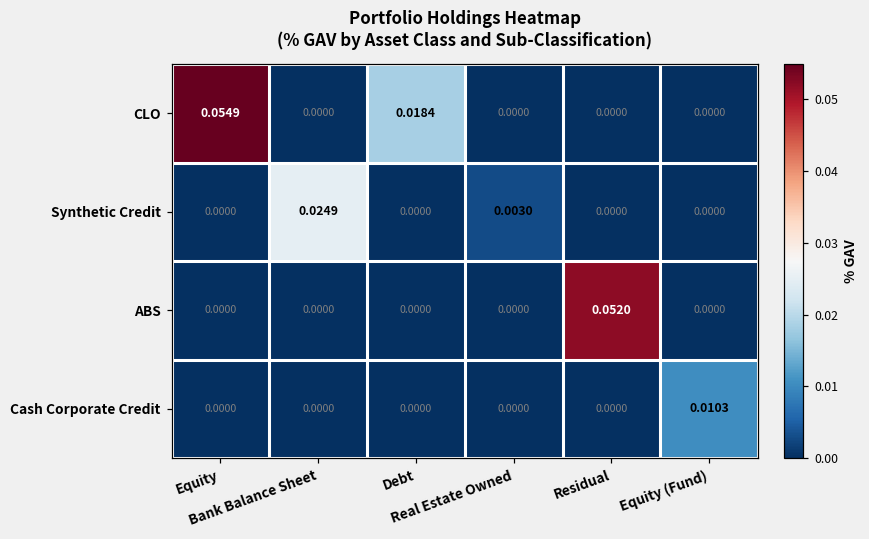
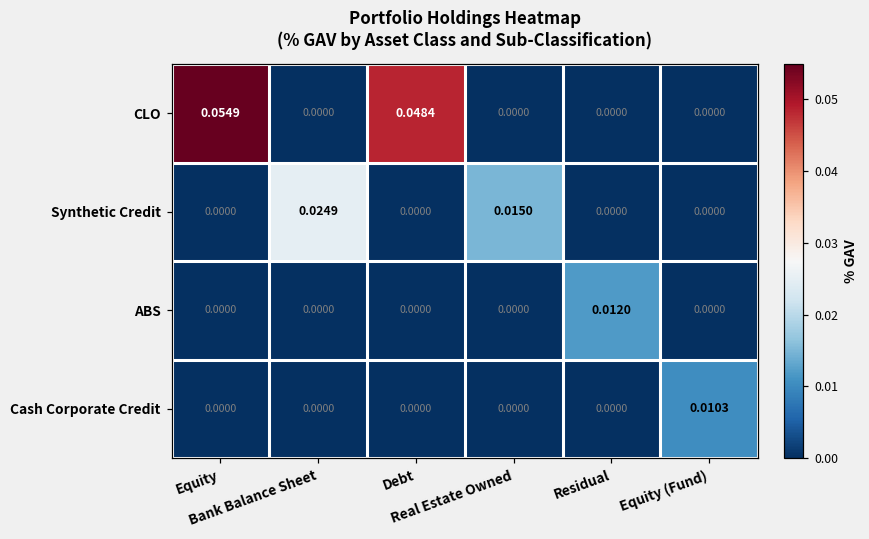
  {
    "CLO": {
      "Equity": 0.0549,
      "Bank Balance Sheet": 0.0000,
-     "Debt": 0.0184,
+     "Debt": 0.0484,
      "Real Estate Owned": 0.0000,
      "Residual": 0.0000,
      "Equity (Fund)": 0.0000
    },
    "Synthetic Credit": {
      "Equity": 0.0000,
      "Bank Balance Sheet": 0.0249,
      "Debt": 0.0000,
-     "Real Estate Owned": 0.0030,
+     "Real Estate Owned": 0.0150,
      "Residual": 0.0000,
      "Equity (Fund)": 0.0000
    },
    "ABS": {
      "Equity": 0.0000,
      "Bank Balance Sheet": 0.0000,
      "Debt": 0.0000,
      "Real Estate Owned": 0.0000,
-     "Residual": 0.0520,
+     "Residual": 0.0120,
      "Equity (Fund)": 0.0000
    },
    "Cash Corporate Credit": {
      "Equity": 0.0000,
      "Bank Balance Sheet": 0.0000,
      "Debt": 0.0000,
      "Real Estate Owned": 0.0000,
      "Residual": 0.0000,
      "Equity (Fund)": 0.0103
    }
  }
